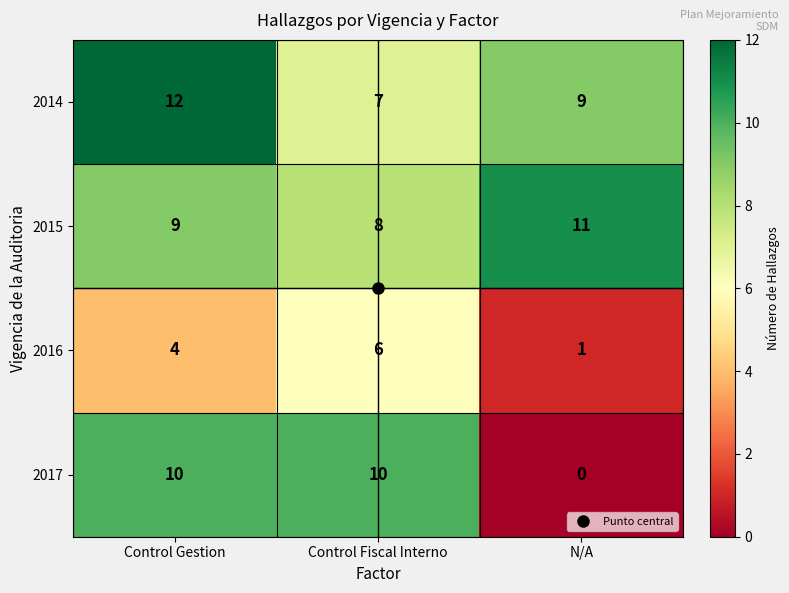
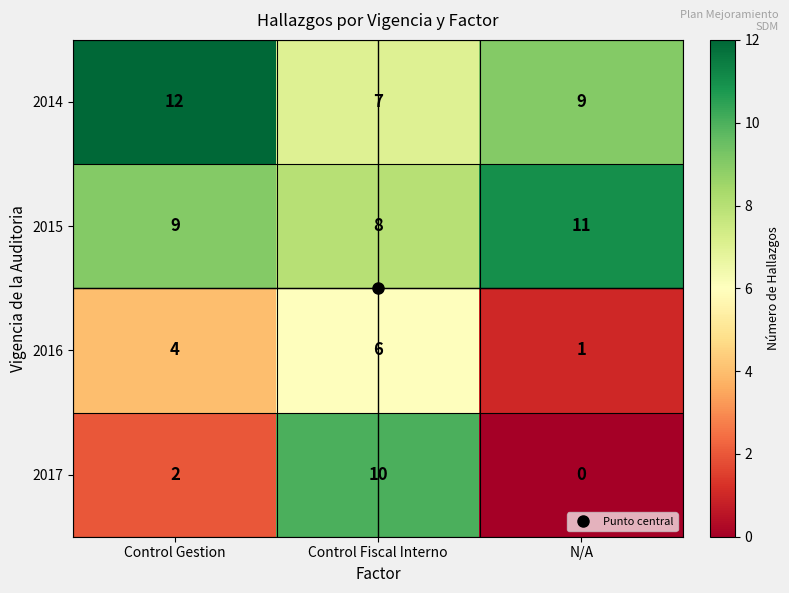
  {
    "2014": {
      "Control Gestion": 12,
      "Control Fiscal Interno": 7,
      "N/A": 9
    },
    "2015": {
      "Control Gestion": 9,
      "Control Fiscal Interno": 8,
      "N/A": 11
    },
    "2016": {
      "Control Gestion": 4,
      "Control Fiscal Interno": 6,
      "N/A": 1
    },
    "2017": {
-     "Control Gestion": 10,
+     "Control Gestion": 2,
      "Control Fiscal Interno": 10,
      "N/A": 0
    }
  }
